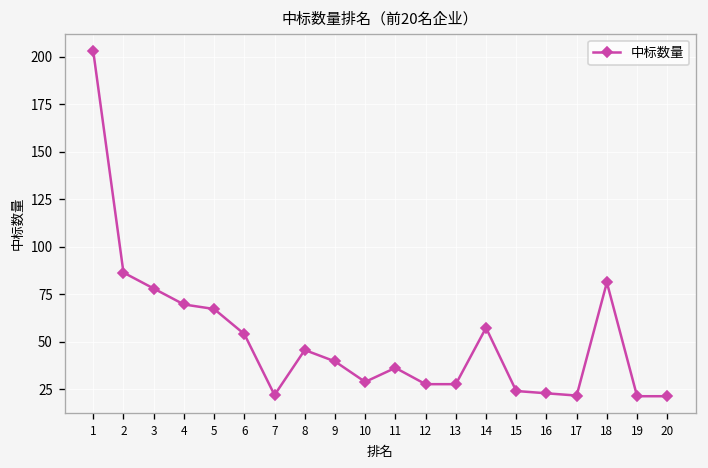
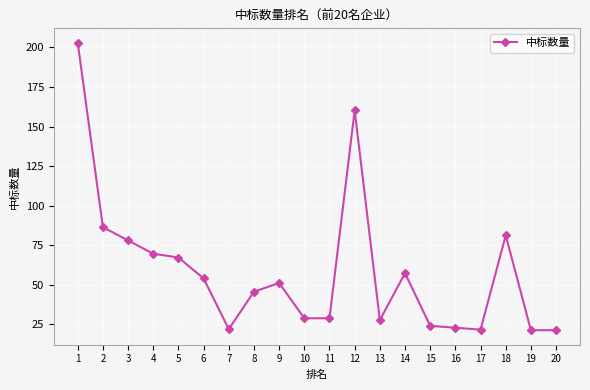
  {
    "1": 203,
    "2": 86,
    "3": 78,
    "4": 70,
    "5": 67,
    "6": 54,
    "7": 22,
    "8": 46,
-   "9": 40,
+   "9": 51,
    "10": 29,
-   "11": 36,
-   "12": 28,
+   "11": 29,
+   "12": 160,
    "13": 28,
    "14": 57,
    "15": 24,
    "16": 23,
    "17": 22,
    "18": 81,
    "19": 21,
    "20": 21
  }
